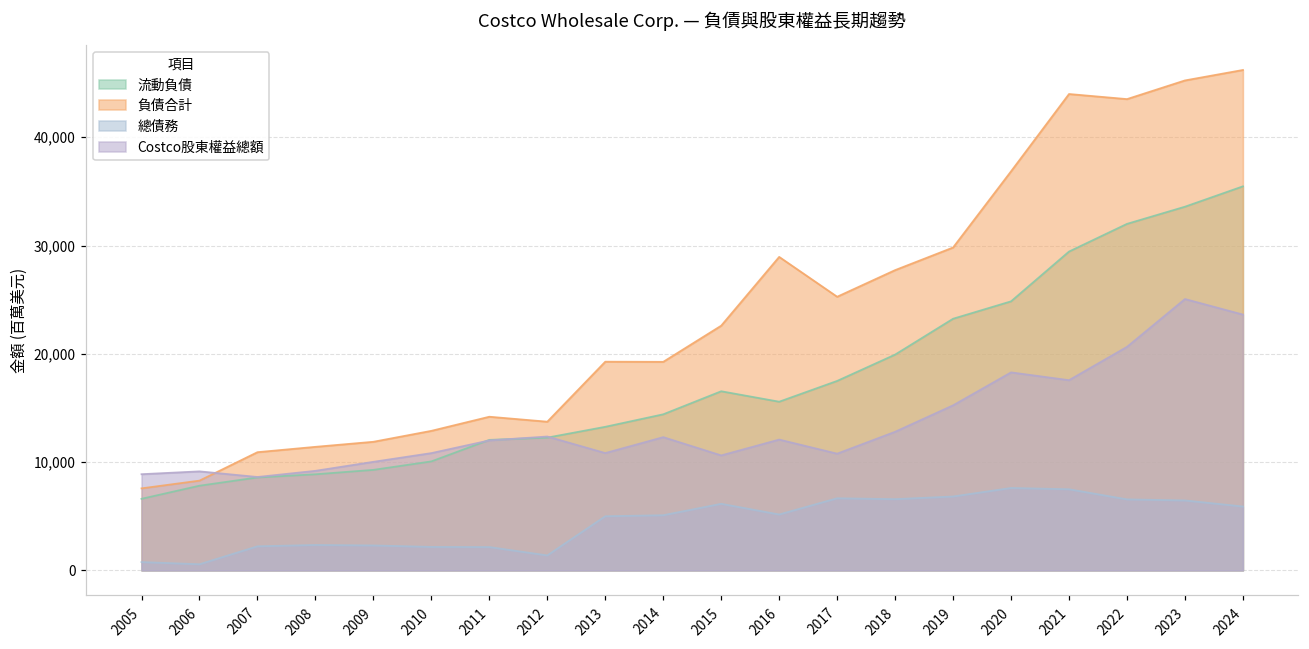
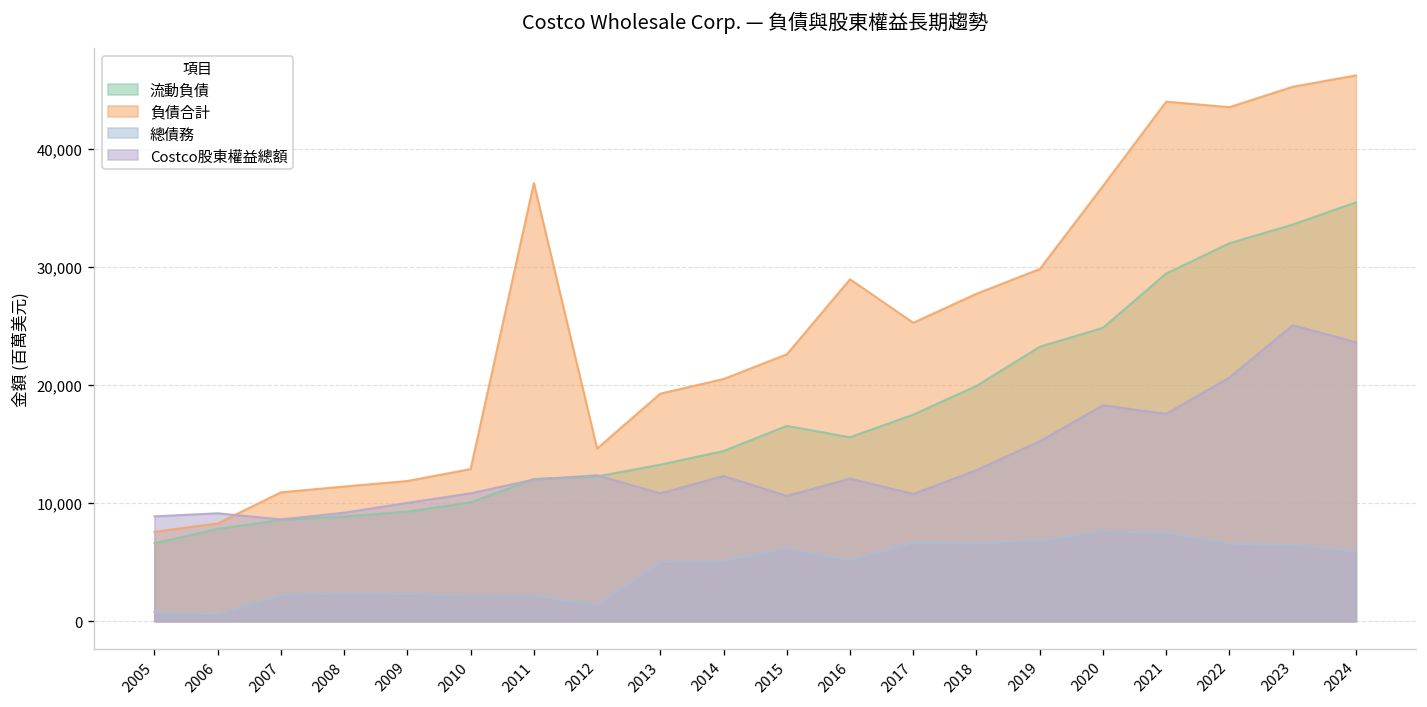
  {
    "負債合計": {
      "2005": "8,000",
      "2006": "8,000",
      "2007": "11,000",
      "2008": "11,000",
      "2009": "12,000",
      "2010": "13,000",
-     "2011": "14,000",
-     "2012": "14,000",
+     "2011": "37,000",
+     "2012": "15,000",
      "2013": "19,000",
-     "2014": "19,000",
+     "2014": "21,000",
      "2015": "23,000",
      "2016": "29,000",
      "2017": "25,000",
      "2018": "28,000",
      "2019": "30,000",
      "2020": "37,000",
      "2021": "44,000",
      "2022": "44,000",
      "2023": "45,000",
      "2024": "46,000"
    }
  }
